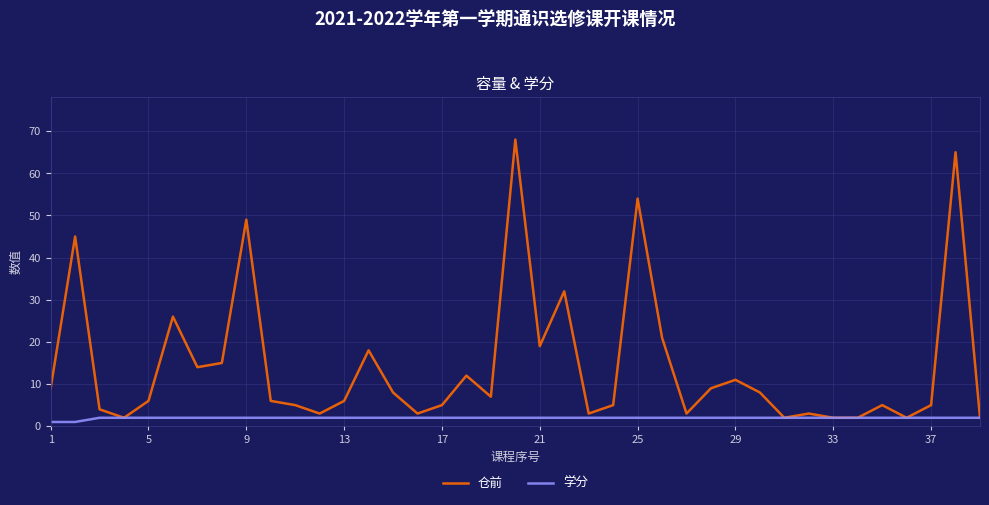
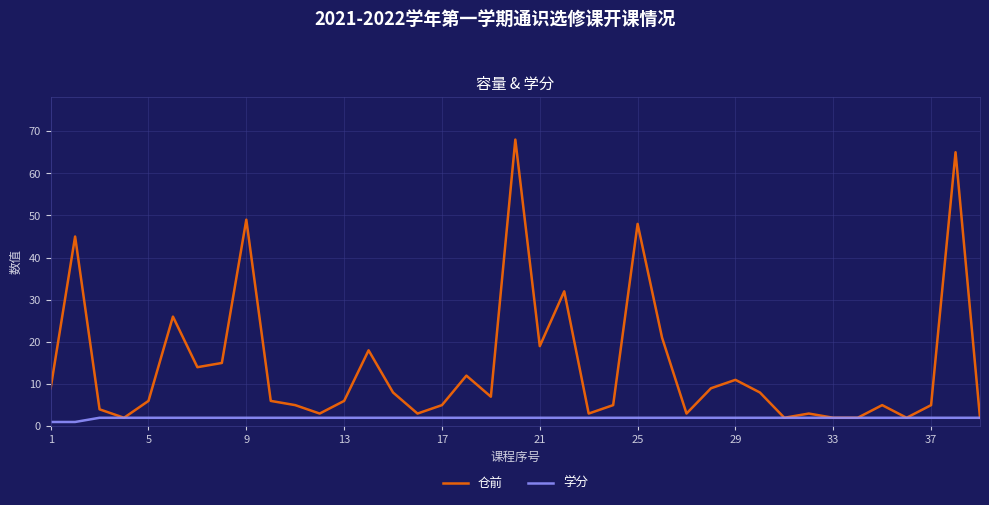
  {
    "仓前": {
      "1": 9,
      "5": 6,
      "9": 49,
      "13": 6,
      "17": 5,
      "21": 19,
-     "25": 54,
+     "25": 48,
      "29": 11,
      "37": 5
    },
    "学分": {
      "1": 1,
      "5": 2,
      "9": 2,
      "13": 2,
      "17": 2,
      "21": 2,
      "25": 2,
      "29": 2,
      "37": 2
    }
  }
